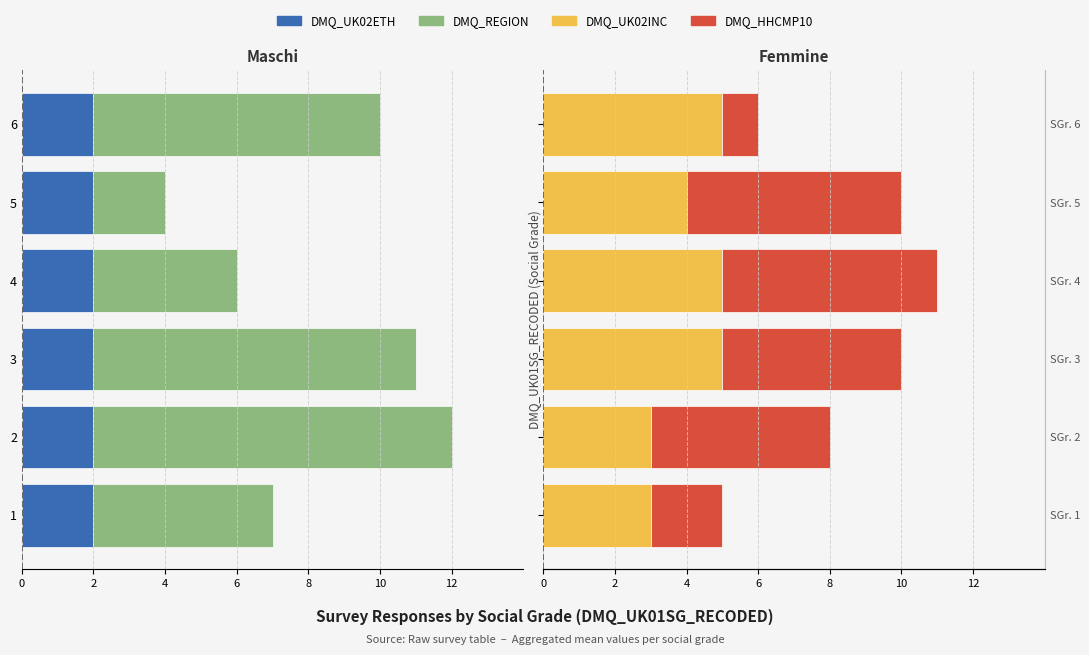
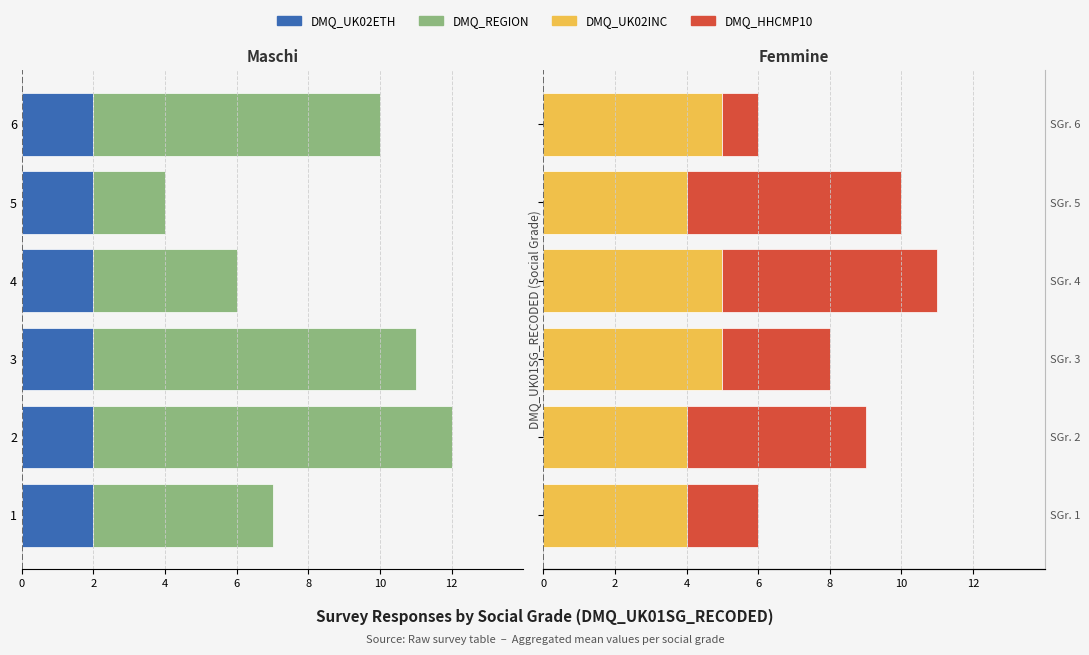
  {
    "Femmine": {
      "DMQ_UK02INC": {
        "SGr. 6": 5,
        "SGr. 5": 4,
        "SGr. 4": 5,
        "SGr. 3": 5,
-       "SGr. 2": 3,
-       "SGr. 1": 3
+       "SGr. 2": 4,
+       "SGr. 1": 4
      },
      "DMQ_HHCMP10": {
        "SGr. 6": 1,
        "SGr. 5": 6,
        "SGr. 4": 6,
-       "SGr. 3": 5,
+       "SGr. 3": 3,
        "SGr. 2": 5,
        "SGr. 1": 2
      }
    }
  }
